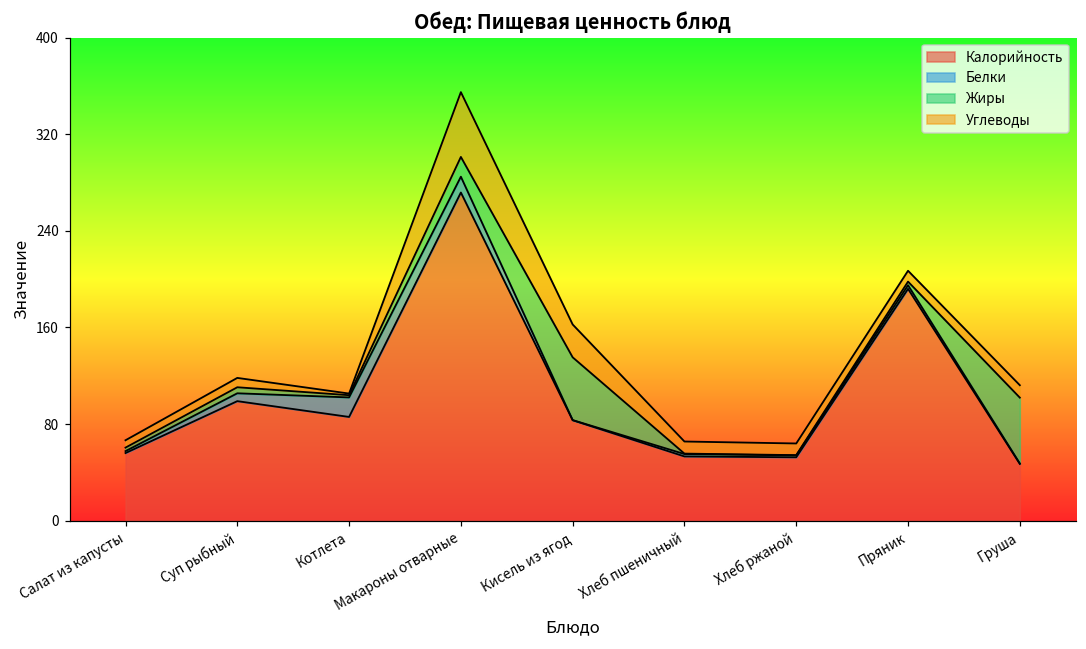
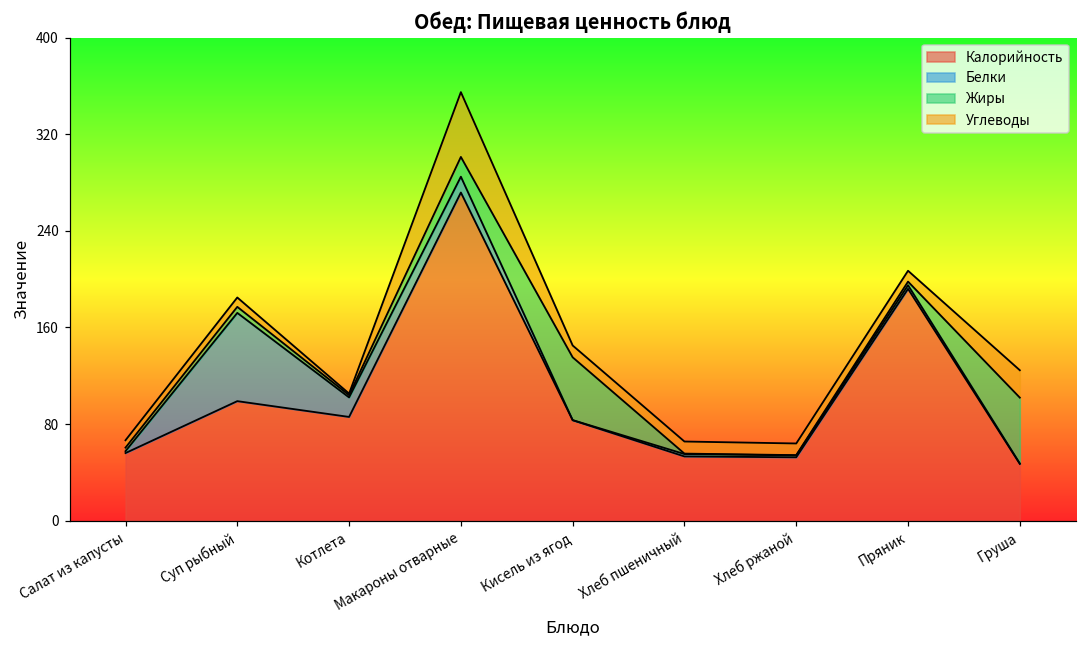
  {
    "Калорийность": {
      "Суп рыбный": 99,
      "Котлета": 86,
      "Макароны отварные": 272,
      "Пряник": 192
    },
    "Белки": {
-     "Суп рыбный": 7,
+     "Суп рыбный": 73,
      "Макароны отварные": 13,
      "Пряник": 3
    },
    "Жиры": {
      "Салат из капусты": 3,
      "Суп рыбный": 5,
      "Макароны отварные": 16,
      "Кисель из ягод": 52,
      "Пряник": 3,
      "Груша": 55
    },
    "Углеводы": {
      "Салат из капусты": 6,
      "Суп рыбный": 8,
      "Макароны отварные": 54,
-     "Кисель из ягод": 27,
+     "Кисель из ягод": 10,
      "Хлеб пшеничный": 10,
      "Хлеб ржаной": 10,
      "Пряник": 9,
-     "Груша": 10
+     "Груша": 23
    }
  }
